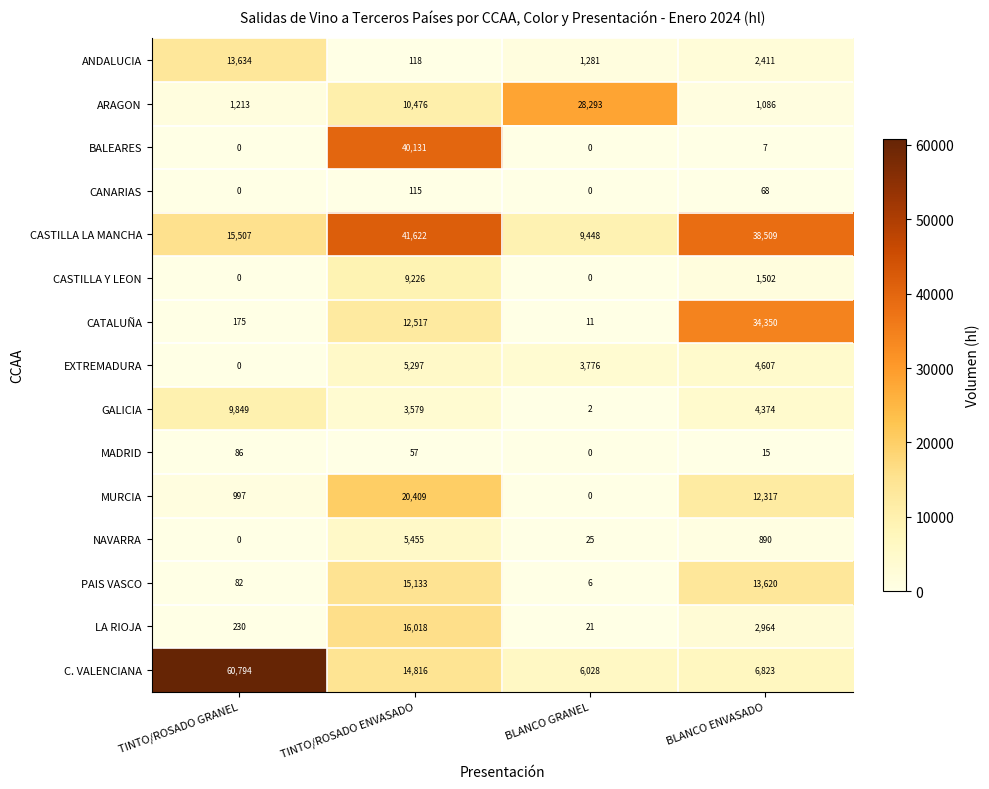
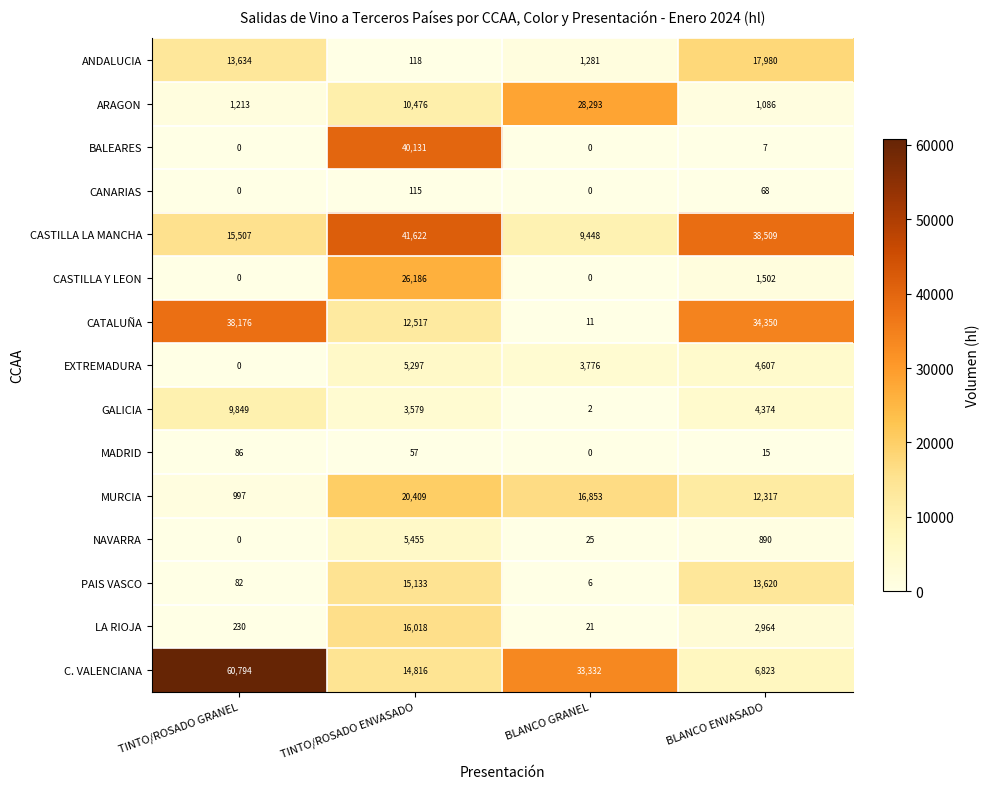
  {
    "ANDALUCIA": {
      "TINTO/ROSADO GRANEL": "13,634",
      "TINTO/ROSADO ENVASADO": "118",
      "BLANCO GRANEL": "1,281",
-     "BLANCO ENVASADO": "2,411"
+     "BLANCO ENVASADO": "17,980"
    },
    "ARAGON": {
      "TINTO/ROSADO GRANEL": "1,213",
      "TINTO/ROSADO ENVASADO": "10,476",
      "BLANCO GRANEL": "28,293",
      "BLANCO ENVASADO": "1,086"
    },
    "BALEARES": {
      "TINTO/ROSADO GRANEL": "0",
      "TINTO/ROSADO ENVASADO": "40,131",
      "BLANCO GRANEL": "0",
      "BLANCO ENVASADO": "7"
    },
    "CANARIAS": {
      "TINTO/ROSADO GRANEL": "0",
      "TINTO/ROSADO ENVASADO": "115",
      "BLANCO GRANEL": "0",
      "BLANCO ENVASADO": "68"
    },
    "CASTILLA LA MANCHA": {
      "TINTO/ROSADO GRANEL": "15,507",
      "TINTO/ROSADO ENVASADO": "41,622",
      "BLANCO GRANEL": "9,448",
      "BLANCO ENVASADO": "38,509"
    },
    "CASTILLA Y LEON": {
      "TINTO/ROSADO GRANEL": "0",
-     "TINTO/ROSADO ENVASADO": "9,226",
+     "TINTO/ROSADO ENVASADO": "26,186",
      "BLANCO GRANEL": "0",
      "BLANCO ENVASADO": "1,502"
    },
    "CATALUÑA": {
-     "TINTO/ROSADO GRANEL": "175",
+     "TINTO/ROSADO GRANEL": "38,176",
      "TINTO/ROSADO ENVASADO": "12,517",
      "BLANCO GRANEL": "11",
      "BLANCO ENVASADO": "34,350"
    },
    "EXTREMADURA": {
      "TINTO/ROSADO GRANEL": "0",
      "TINTO/ROSADO ENVASADO": "5,297",
      "BLANCO GRANEL": "3,776",
      "BLANCO ENVASADO": "4,607"
    },
    "GALICIA": {
      "TINTO/ROSADO GRANEL": "9,849",
      "TINTO/ROSADO ENVASADO": "3,579",
      "BLANCO GRANEL": "2",
      "BLANCO ENVASADO": "4,374"
    },
    "MADRID": {
      "TINTO/ROSADO GRANEL": "86",
      "TINTO/ROSADO ENVASADO": "57",
      "BLANCO GRANEL": "0",
      "BLANCO ENVASADO": "15"
    },
    "MURCIA": {
      "TINTO/ROSADO GRANEL": "997",
      "TINTO/ROSADO ENVASADO": "20,409",
-     "BLANCO GRANEL": "0",
+     "BLANCO GRANEL": "16,853",
      "BLANCO ENVASADO": "12,317"
    },
    "NAVARRA": {
      "TINTO/ROSADO GRANEL": "0",
      "TINTO/ROSADO ENVASADO": "5,455",
      "BLANCO GRANEL": "25",
      "BLANCO ENVASADO": "890"
    },
    "PAIS VASCO": {
      "TINTO/ROSADO GRANEL": "82",
      "TINTO/ROSADO ENVASADO": "15,133",
      "BLANCO GRANEL": "6",
      "BLANCO ENVASADO": "13,620"
    },
    "LA RIOJA": {
      "TINTO/ROSADO GRANEL": "230",
      "TINTO/ROSADO ENVASADO": "16,018",
      "BLANCO GRANEL": "21",
      "BLANCO ENVASADO": "2,964"
    },
    "C. VALENCIANA": {
      "TINTO/ROSADO GRANEL": "60,794",
      "TINTO/ROSADO ENVASADO": "14,816",
-     "BLANCO GRANEL": "6,028",
+     "BLANCO GRANEL": "33,332",
      "BLANCO ENVASADO": "6,823"
    }
  }
